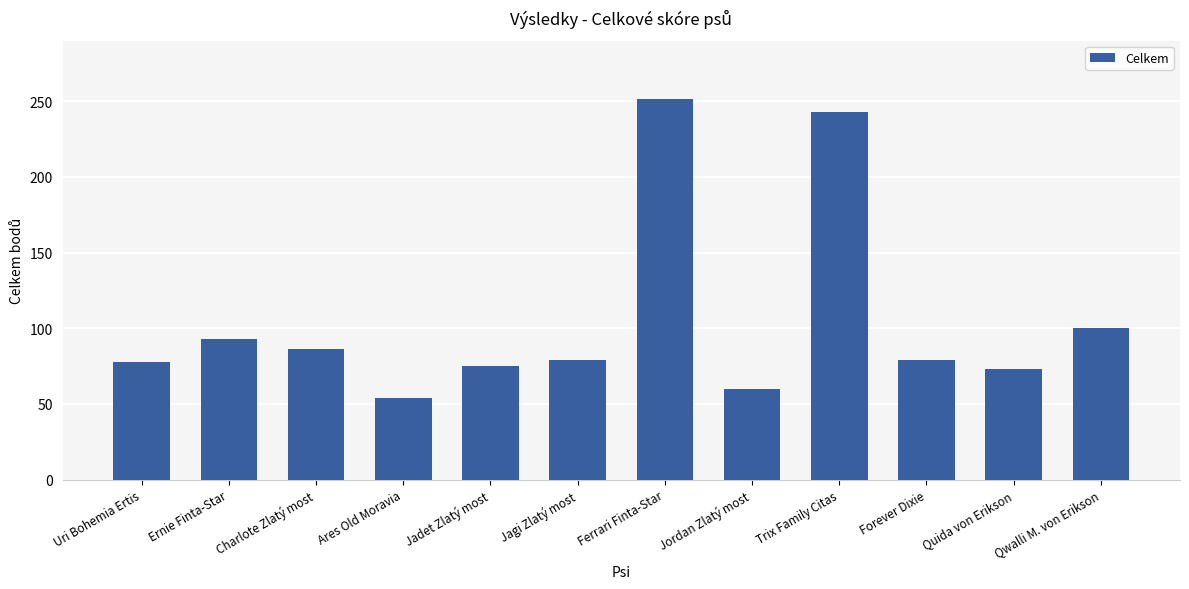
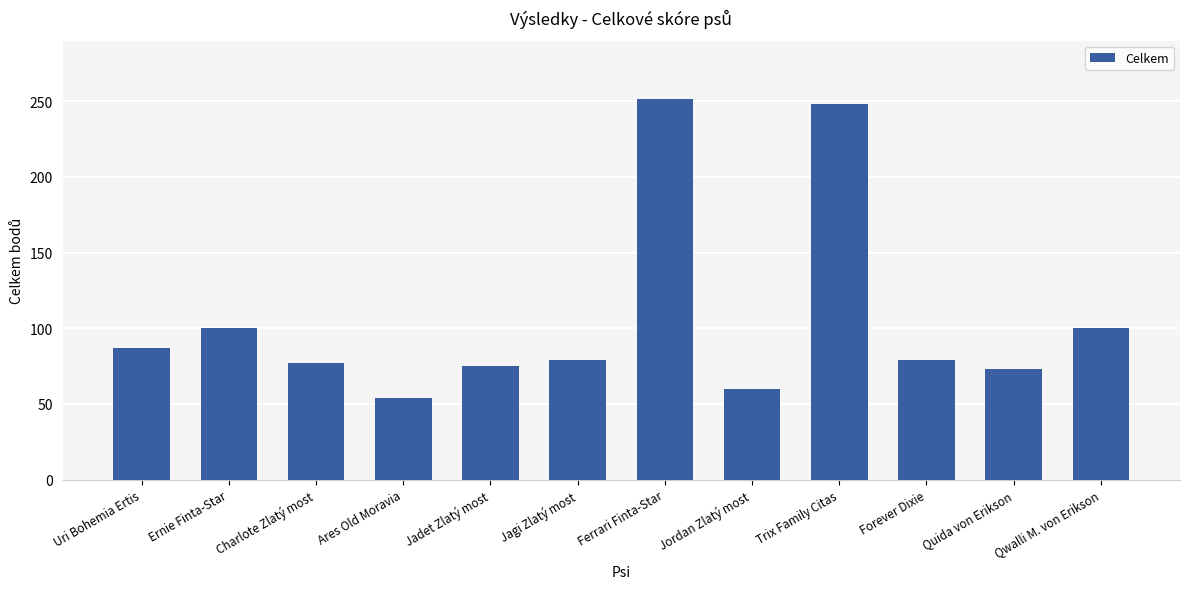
  {
-   "Uri Bohemia Ertis": 78,
-   "Ernie Finta-Star": 93,
-   "Charlote Zlatý most": 86,
+   "Uri Bohemia Ertis": 87,
+   "Ernie Finta-Star": 100,
+   "Charlote Zlatý most": 77,
    "Ares Old Moravia": 54,
    "Jadet Zlatý most": 75,
    "Jagi Zlatý most": 79,
    "Ferrari Finta-Star": 252,
    "Jordan Zlatý most": 60,
-   "Trix Family Citas": 243,
+   "Trix Family Citas": 249,
    "Forever Dixie": 79,
    "Quida von Erikson": 73,
    "Qwalli M. von Erikson": 100
  }
